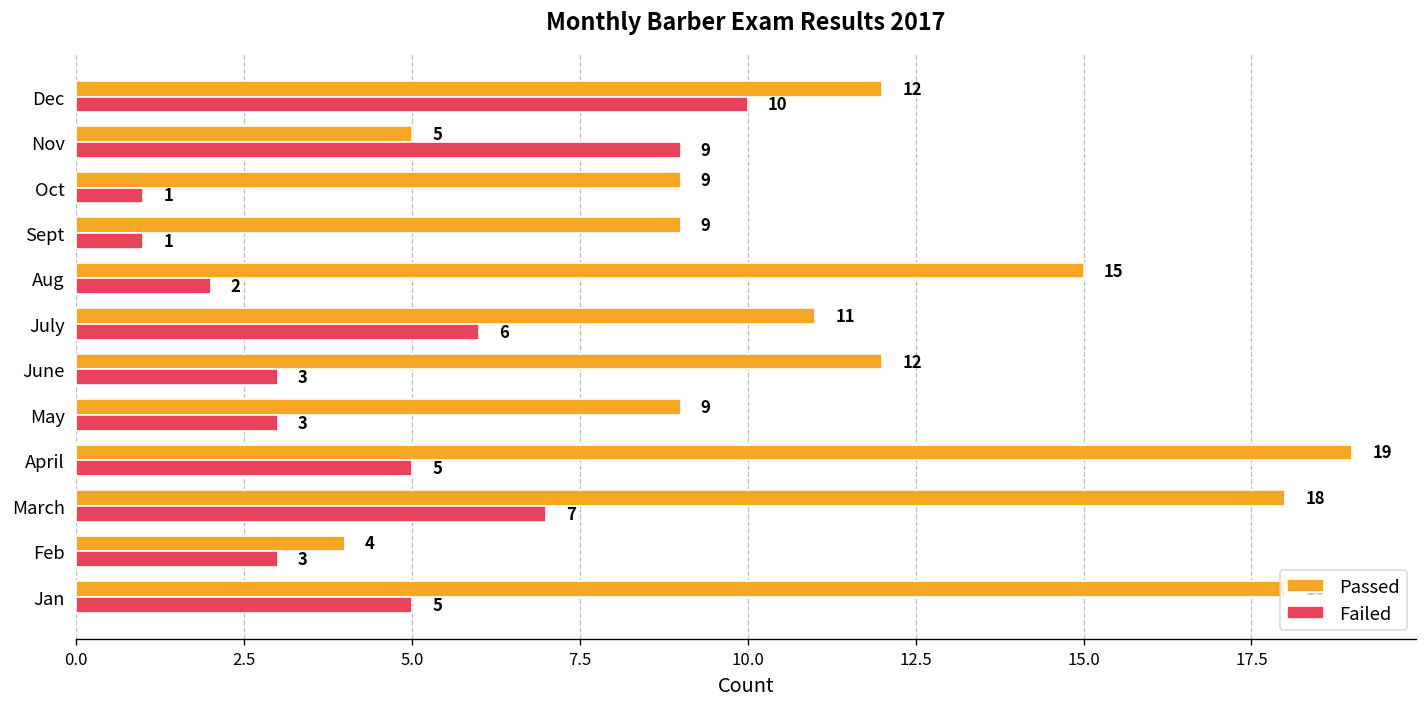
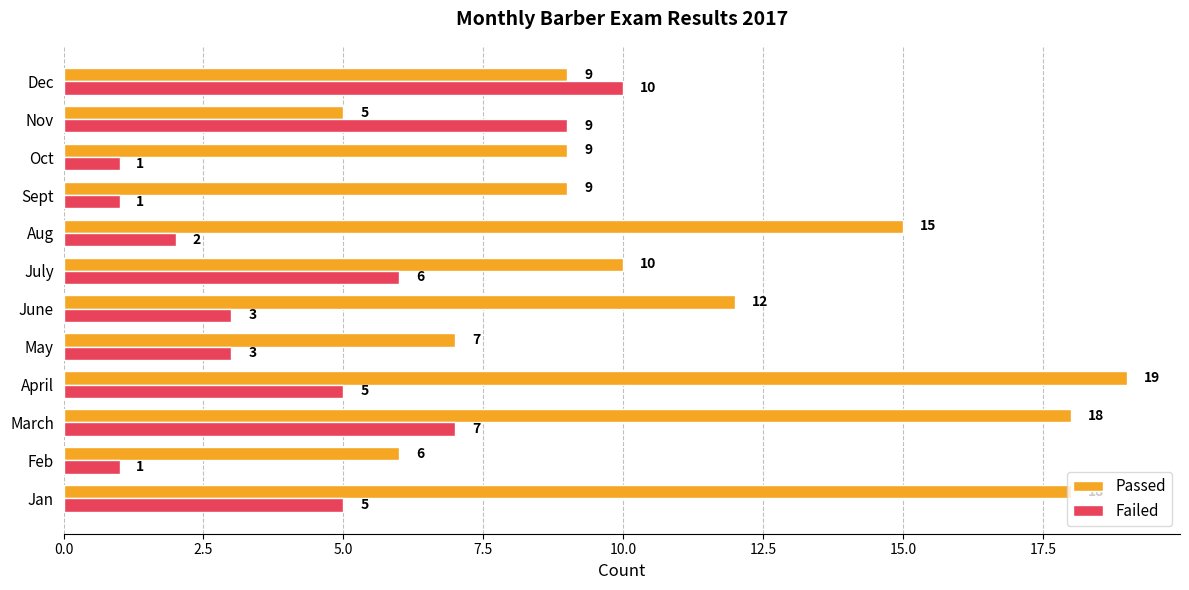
  {
    "Passed": {
-     "Dec": 12,
+     "Dec": 9,
      "Nov": 5,
      "Oct": 9,
      "Sept": 9,
      "Aug": 15,
-     "July": 11,
+     "July": 10,
      "June": 12,
-     "May": 9,
+     "May": 7,
      "April": 19,
      "March": 18,
-     "Feb": 4
+     "Feb": 6
    },
    "Failed": {
      "Dec": 10,
      "Nov": 9,
      "Oct": 1,
      "Sept": 1,
      "Aug": 2,
      "July": 6,
      "June": 3,
      "May": 3,
      "April": 5,
      "March": 7,
-     "Feb": 3,
+     "Feb": 1,
      "Jan": 5
    }
  }
